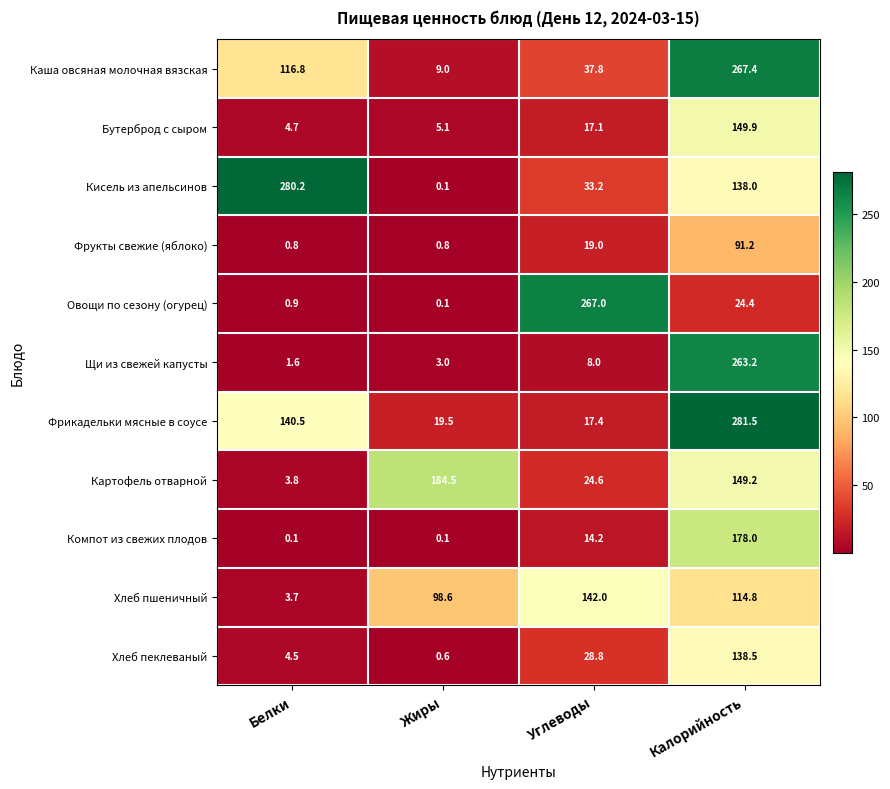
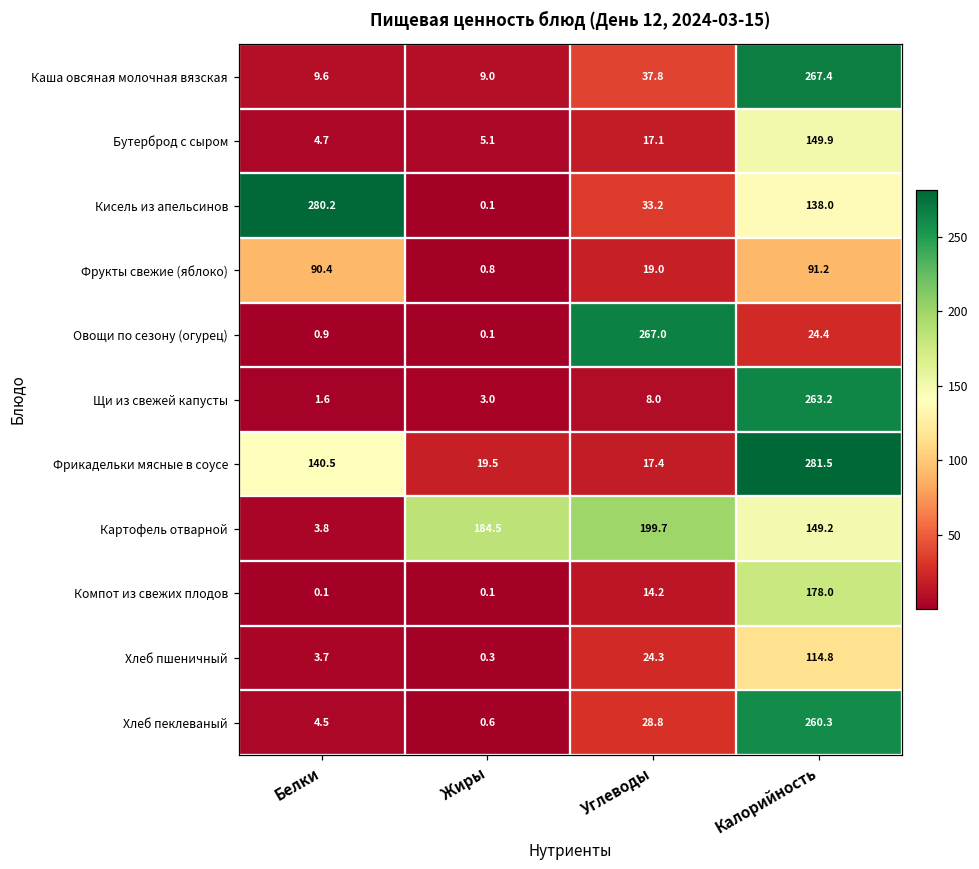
  {
    "Каша овсяная молочная вязская": {
-     "Белки": 116.8,
+     "Белки": 9.6,
      "Жиры": 9.0,
      "Углеводы": 37.8,
      "Калорийность": 267.4
    },
    "Бутерброд с сыром": {
      "Белки": 4.7,
      "Жиры": 5.1,
      "Углеводы": 17.1,
      "Калорийность": 149.9
    },
    "Кисель из апельсинов": {
      "Белки": 280.2,
      "Жиры": 0.1,
      "Углеводы": 33.2,
      "Калорийность": 138.0
    },
    "Фрукты свежие (яблоко)": {
-     "Белки": 0.8,
+     "Белки": 90.4,
      "Жиры": 0.8,
      "Углеводы": 19.0,
      "Калорийность": 91.2
    },
    "Овощи по сезону (огурец)": {
      "Белки": 0.9,
      "Жиры": 0.1,
      "Углеводы": 267.0,
      "Калорийность": 24.4
    },
    "Щи из свежей капусты": {
      "Белки": 1.6,
      "Жиры": 3.0,
      "Углеводы": 8.0,
      "Калорийность": 263.2
    },
    "Фрикадельки мясные в соусе": {
      "Белки": 140.5,
      "Жиры": 19.5,
      "Углеводы": 17.4,
      "Калорийность": 281.5
    },
    "Картофель отварной": {
      "Белки": 3.8,
      "Жиры": 184.5,
-     "Углеводы": 24.6,
+     "Углеводы": 199.7,
      "Калорийность": 149.2
    },
    "Компот из свежих плодов": {
      "Белки": 0.1,
      "Жиры": 0.1,
      "Углеводы": 14.2,
      "Калорийность": 178.0
    },
    "Хлеб пшеничный": {
      "Белки": 3.7,
-     "Жиры": 98.6,
-     "Углеводы": 142.0,
+     "Жиры": 0.3,
+     "Углеводы": 24.3,
      "Калорийность": 114.8
    },
    "Хлеб пеклеваный": {
      "Белки": 4.5,
      "Жиры": 0.6,
      "Углеводы": 28.8,
-     "Калорийность": 138.5
+     "Калорийность": 260.3
    }
  }
